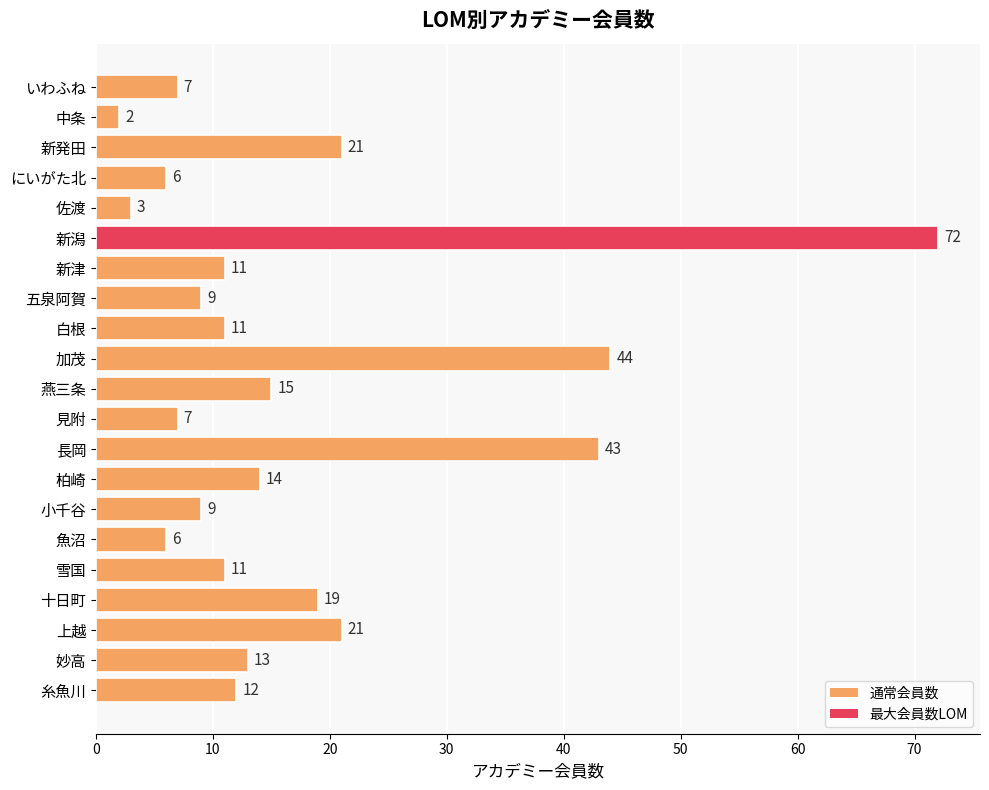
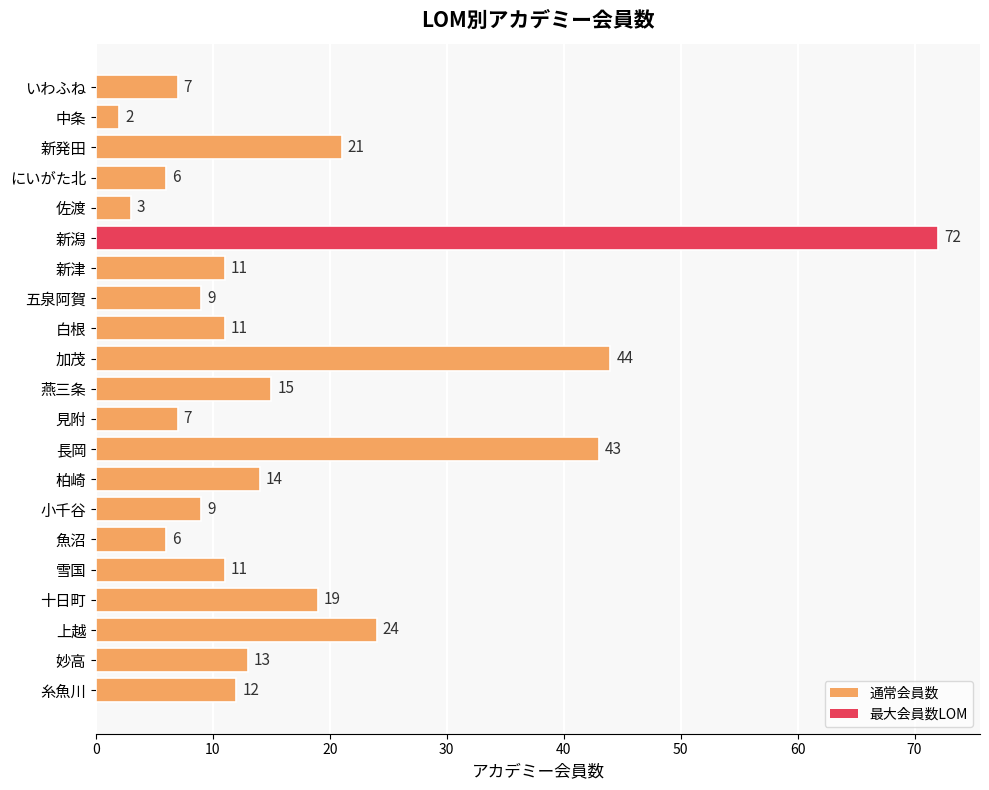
  {
    "いわふね": 7,
    "中条": 2,
    "新発田": 21,
    "にいがた北": 6,
    "佐渡": 3,
    "新潟": 72,
    "新津": 11,
    "五泉阿賀": 9,
    "白根": 11,
    "加茂": 44,
    "燕三条": 15,
    "見附": 7,
    "長岡": 43,
    "柏崎": 14,
    "小千谷": 9,
    "魚沼": 6,
    "雪国": 11,
    "十日町": 19,
-   "上越": 21,
+   "上越": 24,
    "妙高": 13,
    "糸魚川": 12
  }
